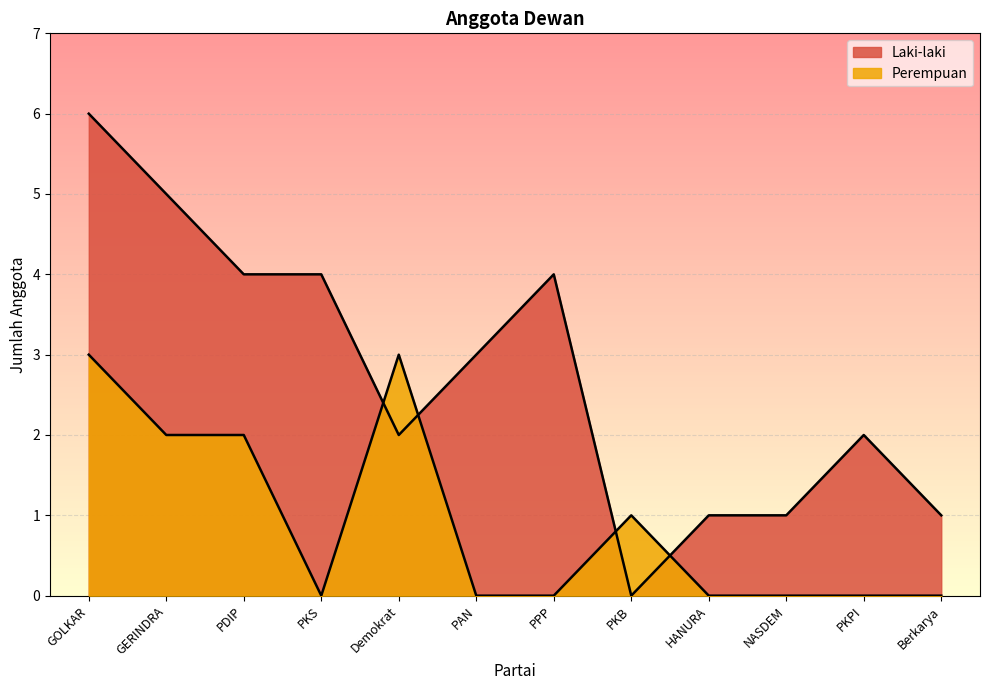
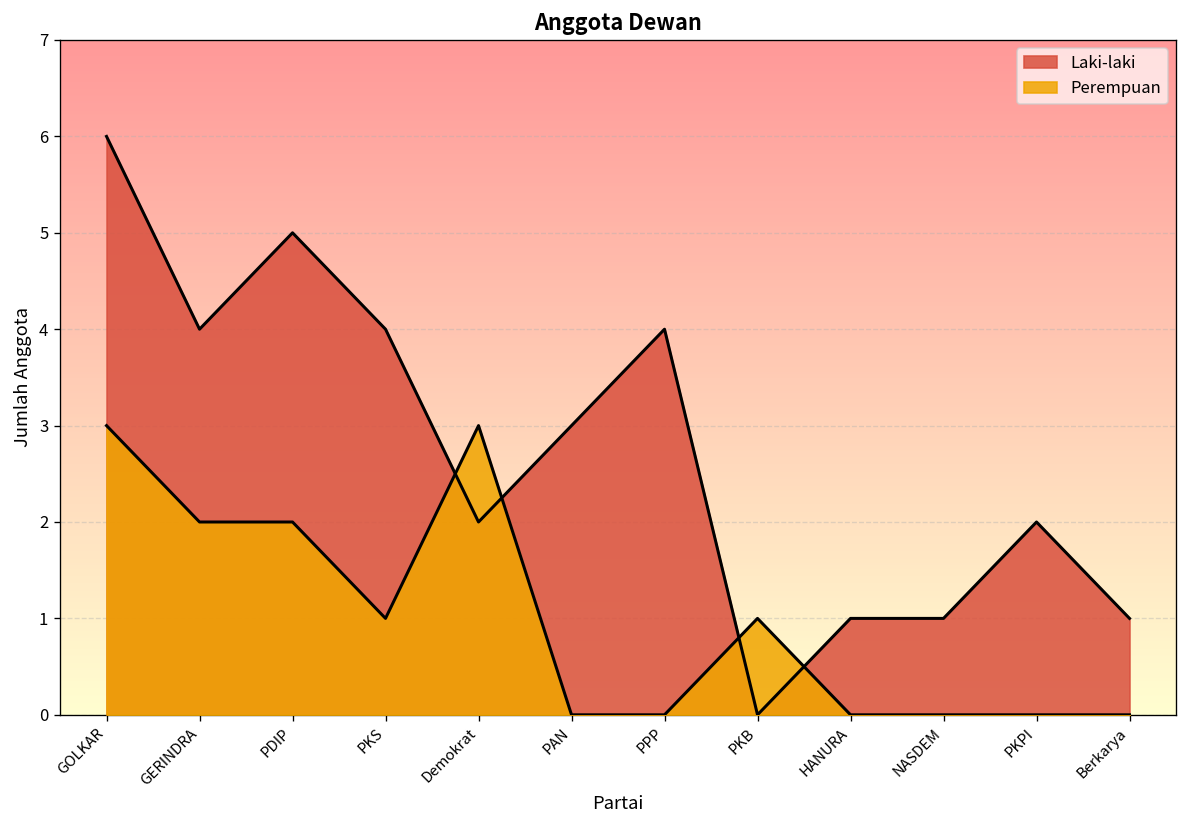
  {
    "Laki-laki": {
      "GOLKAR": 6,
-     "GERINDRA": 5,
-     "PDIP": 4,
+     "GERINDRA": 4,
+     "PDIP": 5,
      "PKS": 4,
      "Demokrat": 2,
      "PAN": 3,
      "PPP": 4,
      "PKB": 0,
      "HANURA": 1,
      "NASDEM": 1,
      "PKPI": 2,
      "Berkarya": 1
    },
    "Perempuan": {
      "GOLKAR": 3,
      "GERINDRA": 2,
      "PDIP": 2,
-     "PKS": 0,
+     "PKS": 1,
      "Demokrat": 3,
      "PAN": 0,
      "PPP": 0,
      "PKB": 1,
      "HANURA": 0,
      "NASDEM": 0,
      "PKPI": 0,
      "Berkarya": 0
    }
  }
